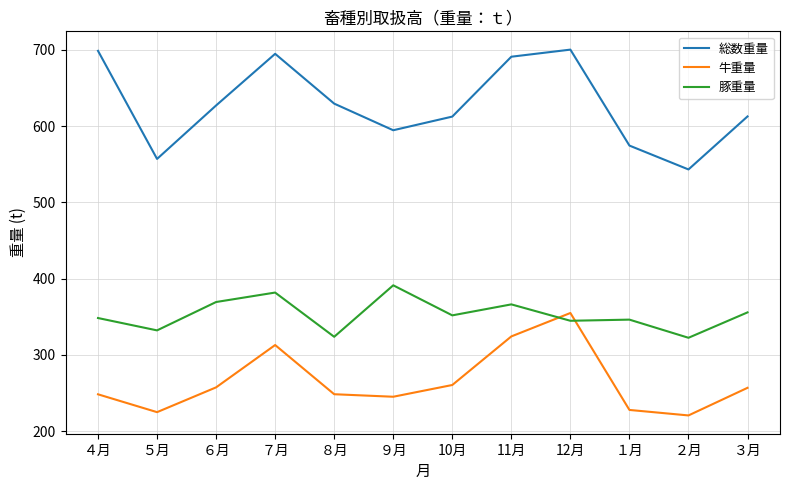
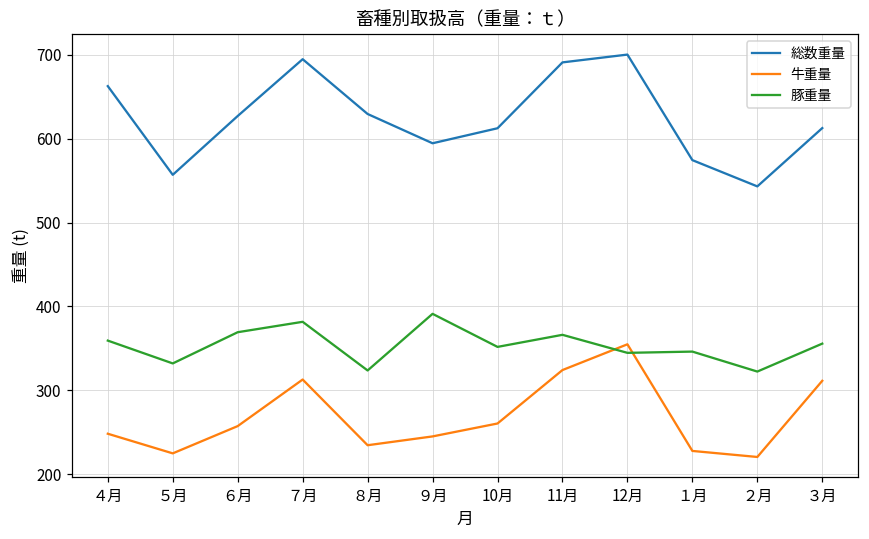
  {
    "総数重量": {
-     "４月": 700,
+     "４月": 660,
      "５月": 560,
      "６月": 630,
      "７月": 690,
      "８月": 630,
      "９月": 590,
      "10月": 610,
      "11月": 690,
      "12月": 700,
      "１月": 570,
      "２月": 540,
      "３月": 610
    },
    "牛重量": {
      "４月": 250,
      "５月": 220,
      "６月": 260,
      "７月": 310,
-     "８月": 250,
+     "８月": 230,
      "９月": 250,
      "10月": 260,
      "11月": 320,
      "12月": 350,
      "１月": 230,
      "２月": 220,
-     "３月": 260
+     "３月": 310
    },
    "豚重量": {
-     "４月": 350,
+     "４月": 360,
      "５月": 330,
      "６月": 370,
      "７月": 380,
      "８月": 320,
      "９月": 390,
      "10月": 350,
      "11月": 370,
      "12月": 340,
      "１月": 350,
      "２月": 320,
      "３月": 360
    }
  }
